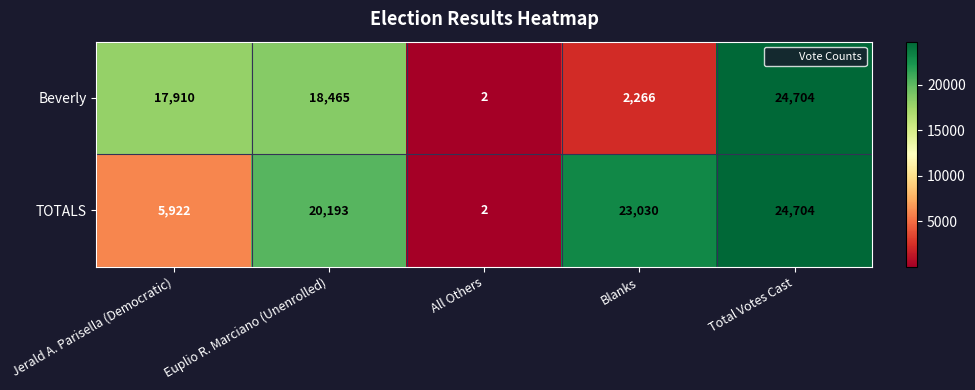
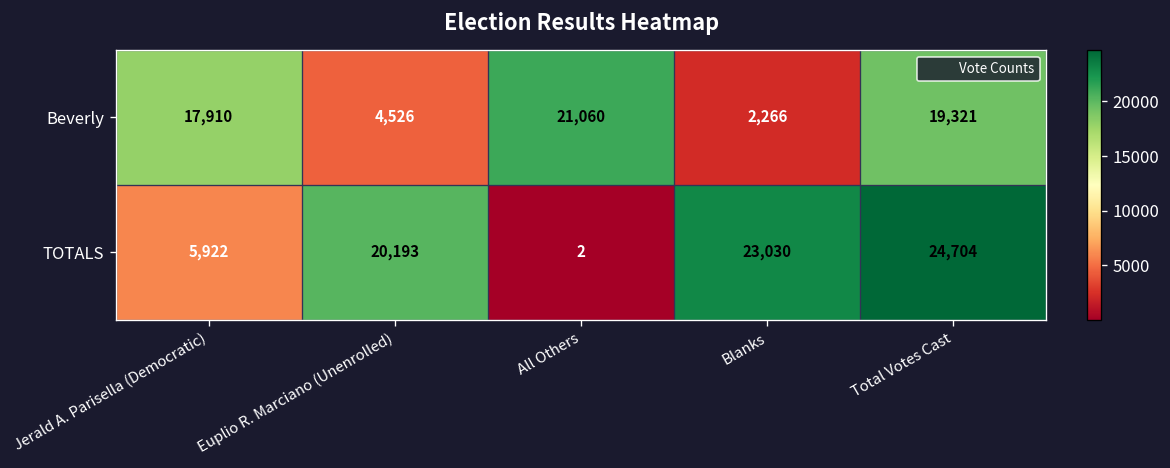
  {
    "Beverly": {
      "Jerald A. Parisella (Democratic)": "17,910",
-     "Euplio R. Marciano (Unenrolled)": "18,465",
-     "All Others": "2",
+     "Euplio R. Marciano (Unenrolled)": "4,526",
+     "All Others": "21,060",
      "Blanks": "2,266",
-     "Total Votes Cast": "24,704"
+     "Total Votes Cast": "19,321"
    },
    "TOTALS": {
      "Jerald A. Parisella (Democratic)": "5,922",
      "Euplio R. Marciano (Unenrolled)": "20,193",
      "All Others": "2",
      "Blanks": "23,030",
      "Total Votes Cast": "24,704"
    }
  }
